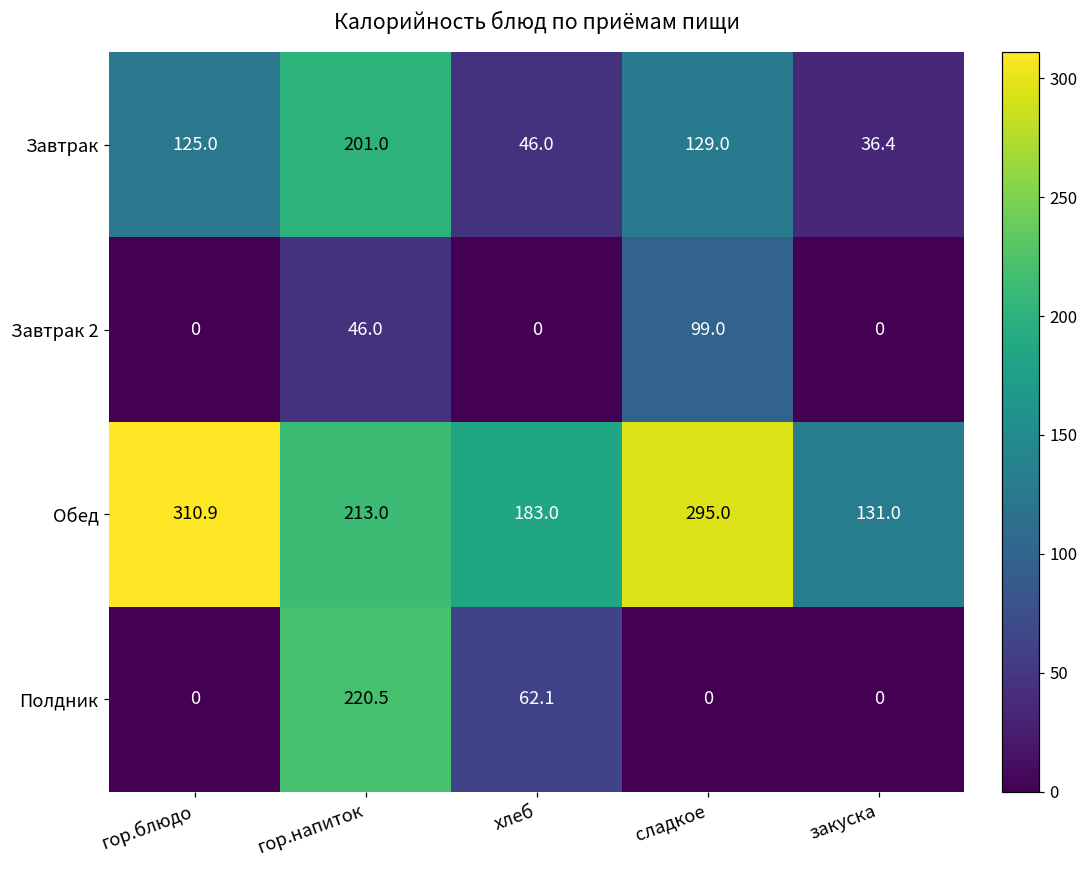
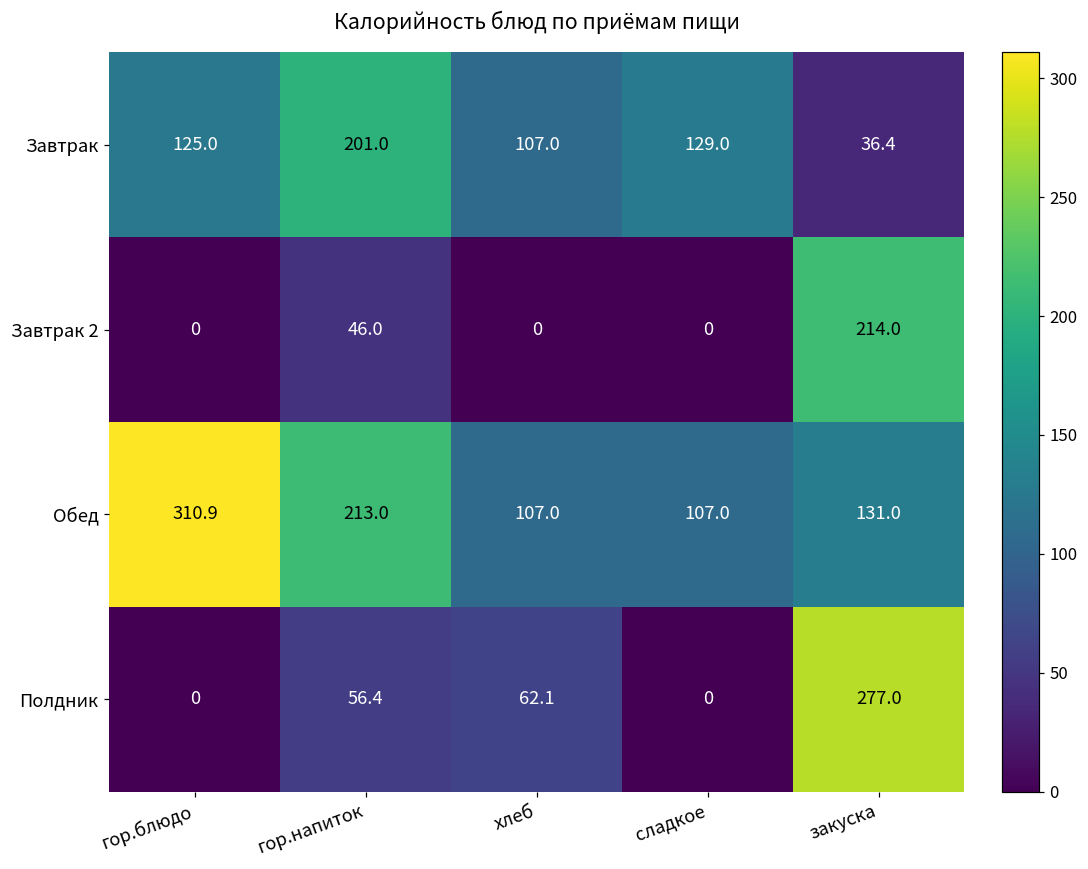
  {
    "Завтрак": {
      "гор.блюдо": 125.0,
      "гор.напиток": 201.0,
-     "хлеб": 46.0,
+     "хлеб": 107.0,
      "сладкое": 129.0,
      "закуска": 36.4
    },
    "Завтрак 2": {
      "гор.блюдо": 0,
      "гор.напиток": 46.0,
      "хлеб": 0,
-     "сладкое": 99.0,
-     "закуска": 0
+     "сладкое": 0,
+     "закуска": 214.0
    },
    "Обед": {
      "гор.блюдо": 310.9,
      "гор.напиток": 213.0,
-     "хлеб": 183.0,
-     "сладкое": 295.0,
+     "хлеб": 107.0,
+     "сладкое": 107.0,
      "закуска": 131.0
    },
    "Полдник": {
      "гор.блюдо": 0,
-     "гор.напиток": 220.5,
+     "гор.напиток": 56.4,
      "хлеб": 62.1,
      "сладкое": 0,
-     "закуска": 0
+     "закуска": 277.0
    }
  }
